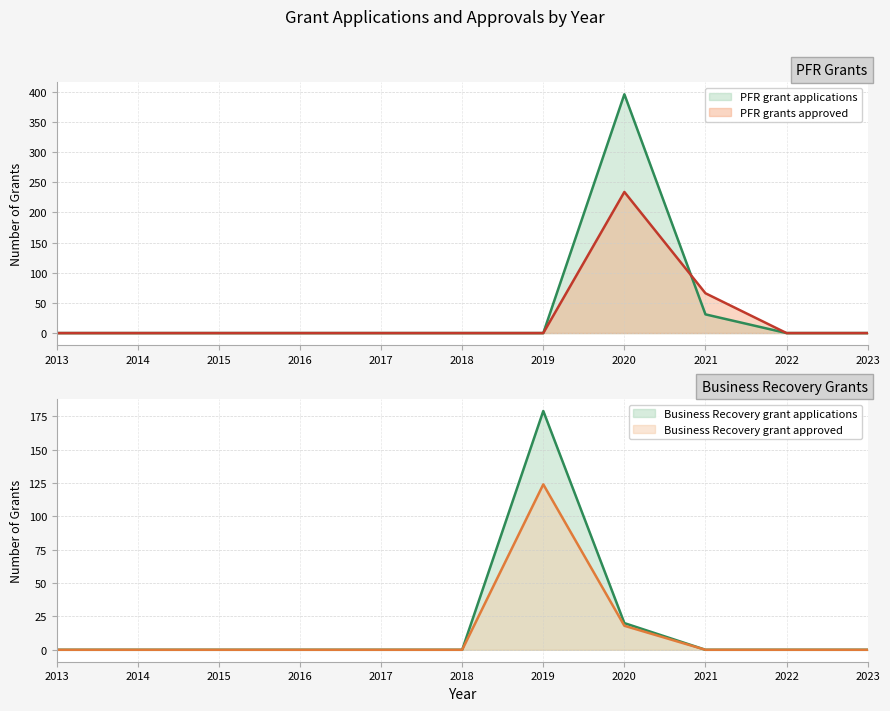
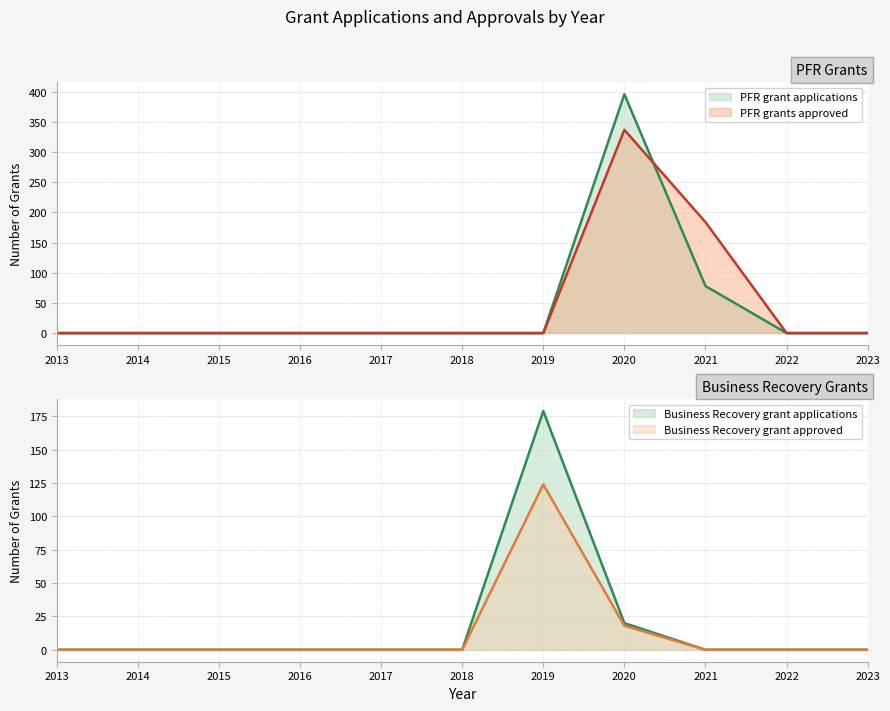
  {
    "PFR Grants": {
      "PFR grant applications": {
        "2020": 400,
-       "2021": 30
+       "2021": 80
      },
      "PFR grants approved": {
-       "2020": 230,
-       "2021": 70
+       "2020": 340,
+       "2021": 180
      }
    }
  }
